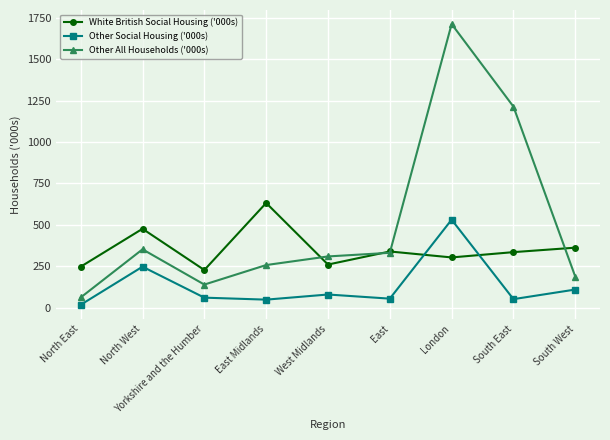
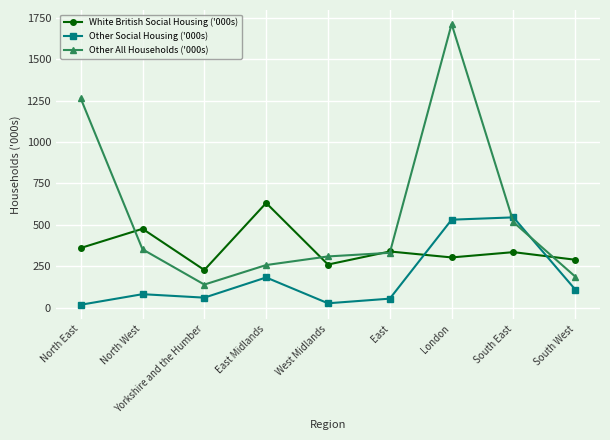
  {
    "White British Social Housing ('000s)": {
-     "North East": 250,
+     "North East": 360,
      "North West": 480,
      "Yorkshire and the Humber": 230,
      "East Midlands": 630,
      "West Midlands": 260,
      "London": 300,
      "South East": 340,
-     "South West": 360
+     "South West": 290
    },
    "Other Social Housing ('000s)": {
      "North East": 20,
-     "North West": 250,
+     "North West": 80,
      "Yorkshire and the Humber": 60,
-     "East Midlands": 50,
-     "West Midlands": 80,
+     "East Midlands": 180,
+     "West Midlands": 30,
      "East": 50,
      "London": 530,
-     "South East": 50,
+     "South East": 550,
      "South West": 110
    },
    "Other All Households ('000s)": {
-     "North East": 60,
+     "North East": 1260,
      "North West": 350,
      "Yorkshire and the Humber": 140,
      "East Midlands": 260,
      "West Midlands": 310,
      "London": 1710,
-     "South East": 1210,
+     "South East": 520,
      "South West": 190
    }
  }
